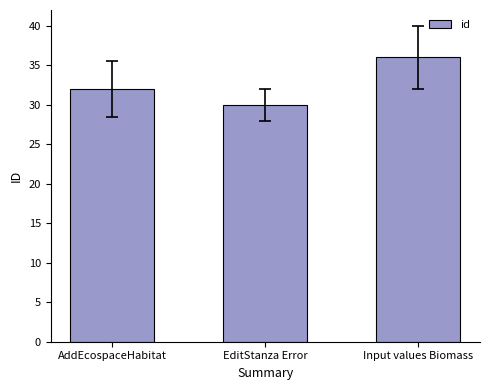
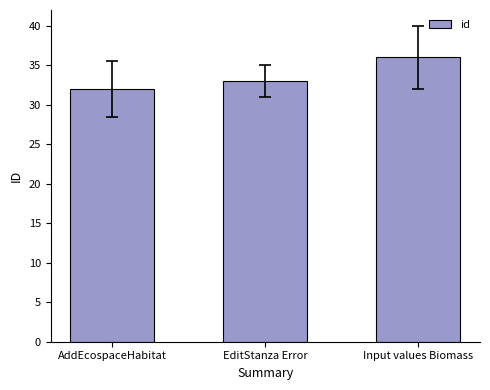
  {
    "id": {
      "AddEcospaceHabitat": 32,
-     "EditStanza Error": 30,
+     "EditStanza Error": 33,
      "Input values Biomass": 36
    }
  }
